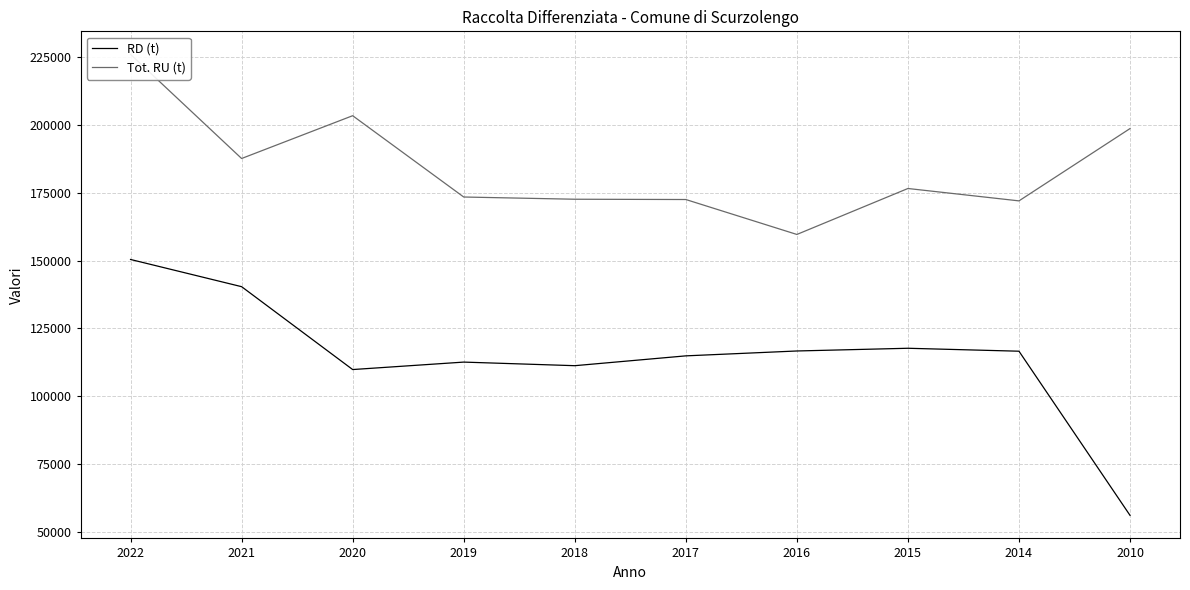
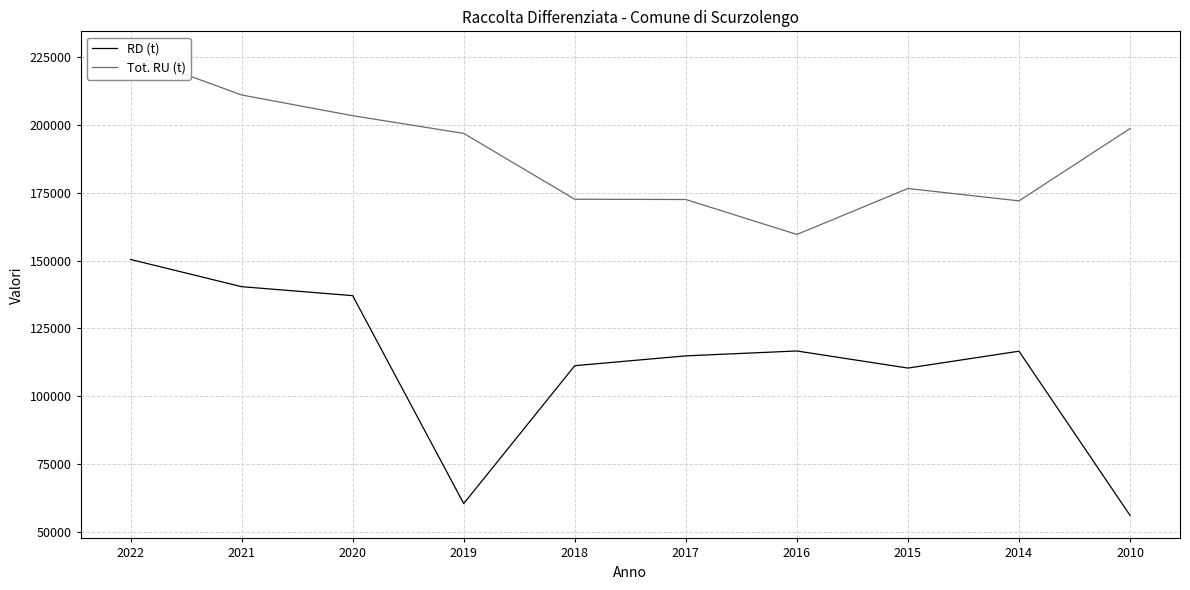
  {
    "RD (t)": {
      "2022": 150000,
      "2021": 140000,
-     "2020": 110000,
-     "2019": 113000,
+     "2020": 137000,
+     "2019": 61000,
      "2018": 111000,
      "2017": 115000,
      "2016": 117000,
-     "2015": 118000,
+     "2015": 110000,
      "2014": 117000,
      "2010": 56000
    },
    "Tot. RU (t)": {
-     "2021": 188000,
+     "2021": 211000,
      "2020": 203000,
-     "2019": 173000,
+     "2019": 197000,
      "2018": 173000,
      "2017": 172000,
      "2016": 160000,
      "2015": 177000,
      "2014": 172000,
      "2010": 199000
    }
  }
